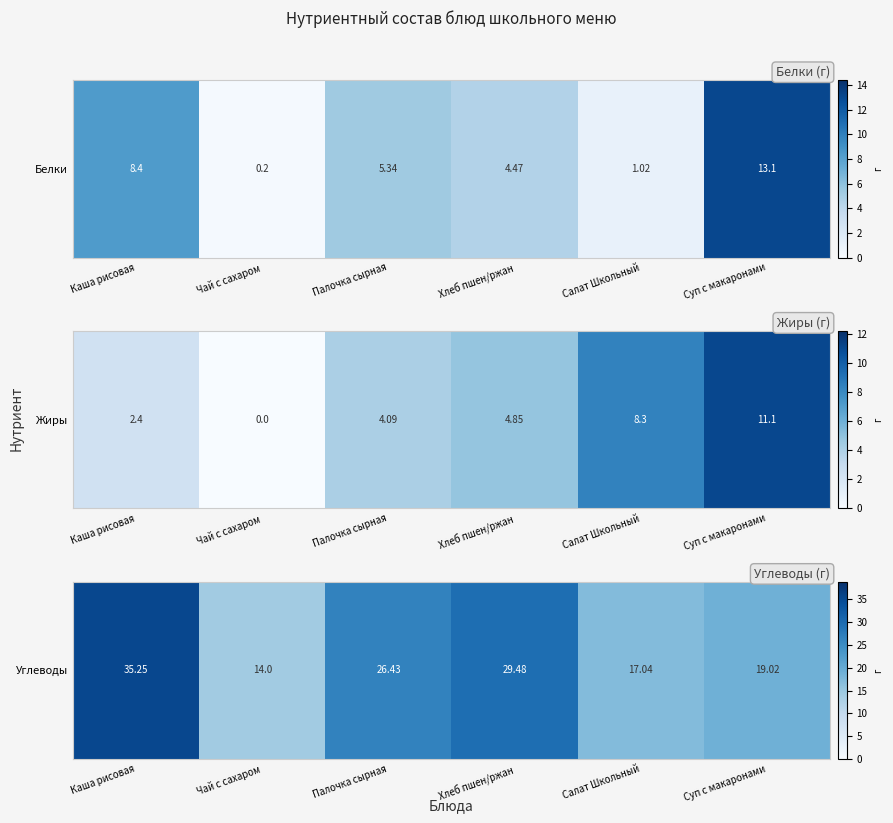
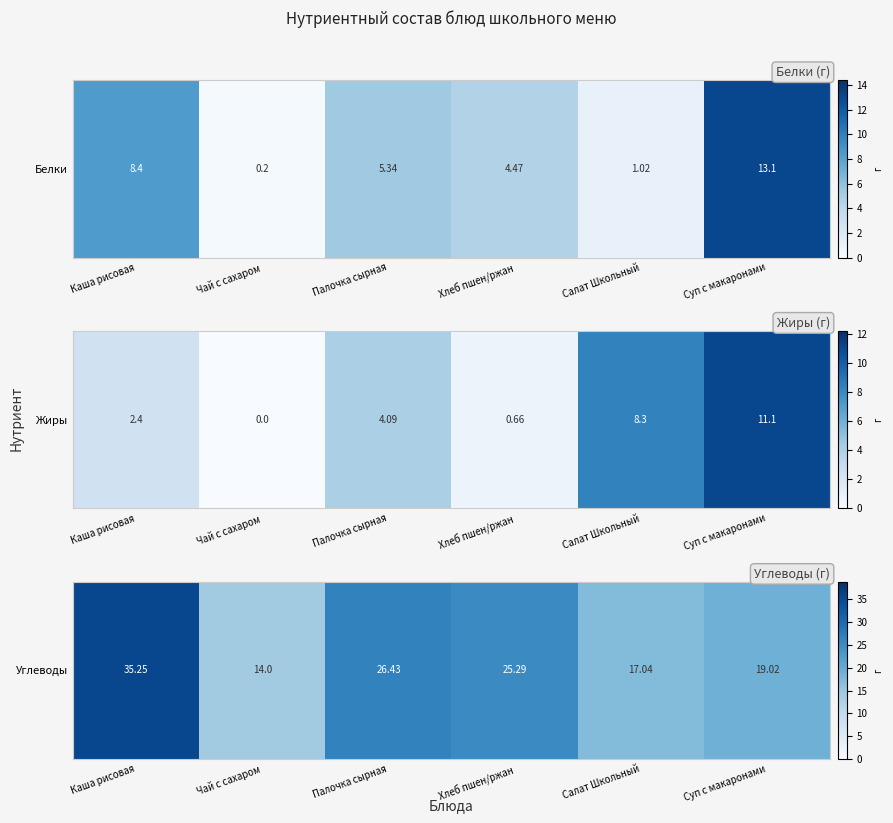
  {
    "Белки (г)": {
      "Белки": {
        "Каша рисовая": 8.4,
        "Чай с сахаром": 0.2,
        "Палочка сырная": 5.34,
        "Хлеб пшен/ржан": 4.47,
        "Салат Школьный": 1.02,
        "Суп с макаронами": 13.1
      }
    },
    "Жиры (г)": {
      "Жиры": {
        "Каша рисовая": 2.4,
        "Чай с сахаром": 0.0,
        "Палочка сырная": 4.09,
-       "Хлеб пшен/ржан": 4.85,
+       "Хлеб пшен/ржан": 0.66,
        "Салат Школьный": 8.3,
        "Суп с макаронами": 11.1
      }
    },
    "Углеводы (г)": {
      "Углеводы": {
        "Каша рисовая": 35.25,
        "Чай с сахаром": 14.0,
        "Палочка сырная": 26.43,
-       "Хлеб пшен/ржан": 29.48,
+       "Хлеб пшен/ржан": 25.29,
        "Салат Школьный": 17.04,
        "Суп с макаронами": 19.02
      }
    }
  }
